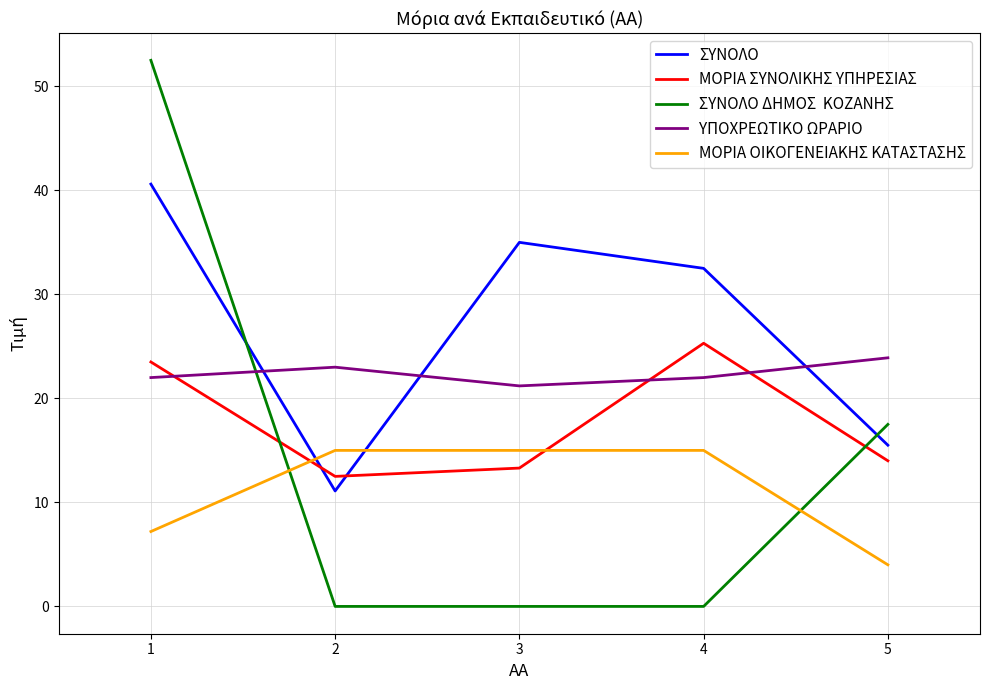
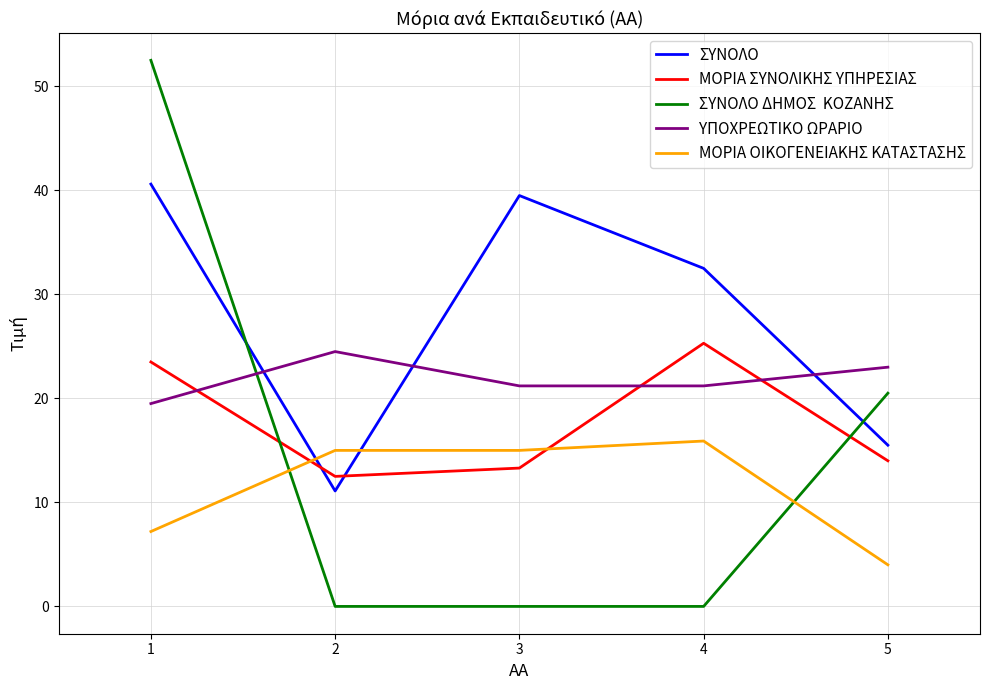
  {
    "ΣΥΝΟΛΟ": {
      "1": 40.6,
      "2": 11.1,
-     "3": 35.0,
+     "3": 39.5,
      "4": 32.5,
      "5": 15.5
    },
    "ΜΟΡΙΑ ΣΥΝΟΛΙΚΗΣ ΥΠΗΡΕΣΙΑΣ": {
      "1": 23.5,
      "2": 12.5,
      "3": 13.3,
      "4": 25.3,
      "5": 14.0
    },
    "ΣΥΝΟΛΟ ΔΗΜΟΣ ΚΟΖΑΝΗΣ": {
      "1": 52.5,
      "2": 0.0,
      "3": 0.0,
      "4": 0.0,
-     "5": 17.5
+     "5": 20.5
    },
    "ΥΠΟΧΡΕΩΤΙΚΟ ΩΡΑΡΙΟ": {
-     "1": 22.0,
-     "2": 23.0,
+     "1": 19.5,
+     "2": 24.5,
      "3": 21.2,
-     "4": 22.0,
-     "5": 23.9
+     "4": 21.2,
+     "5": 23.0
    },
    "ΜΟΡΙΑ ΟΙΚΟΓΕΝΕΙΑΚΗΣ ΚΑΤΑΣΤΑΣΗΣ": {
      "1": 7.2,
      "2": 15.0,
      "3": 15.0,
-     "4": 15.0,
+     "4": 15.9,
      "5": 4.0
    }
  }
